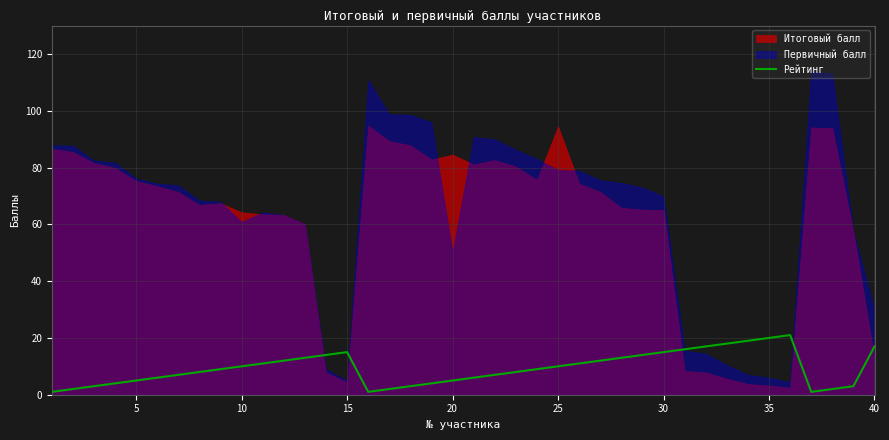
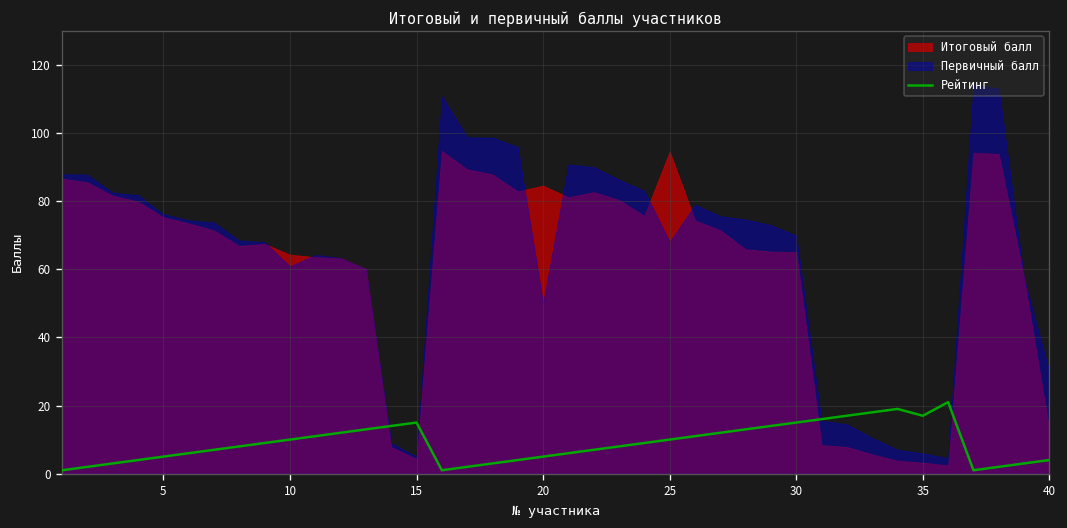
  {
    "Рейтинг": {
      "5": 5,
      "10": 10,
      "15": 15,
      "20": 5,
      "25": 10,
      "30": 15,
-     "35": 20,
-     "40": 17
+     "35": 17,
+     "40": 4
    },
    "Итоговый балл": {
      "5": 75,
      "10": 64,
      "20": 85,
      "25": 95,
      "30": 65,
      "35": 3,
      "40": 13
    },
    "Первичный балл": {
      "5": 76,
      "10": 61,
      "20": 50,
-     "25": 79,
+     "25": 68,
      "30": 70,
      "35": 6,
      "40": 30
    }
  }
